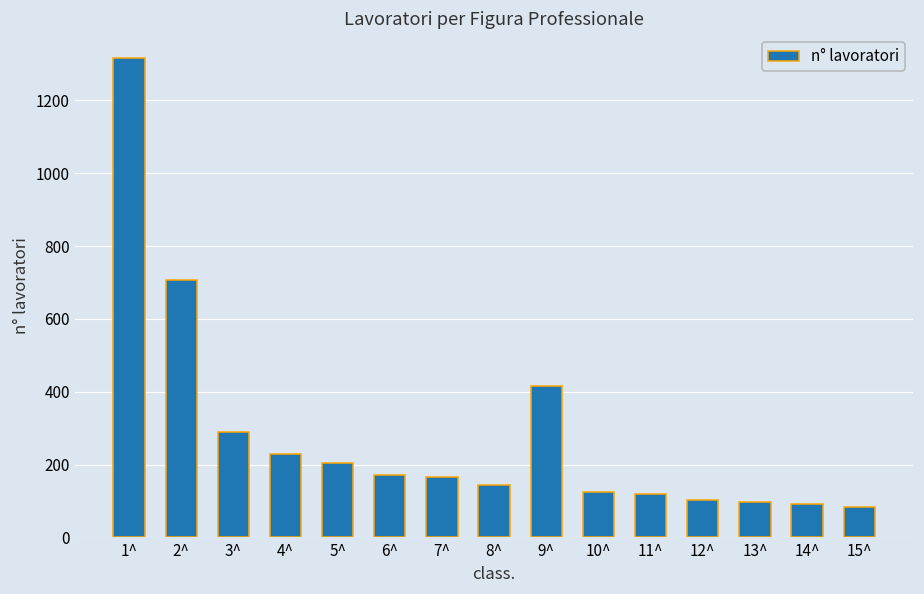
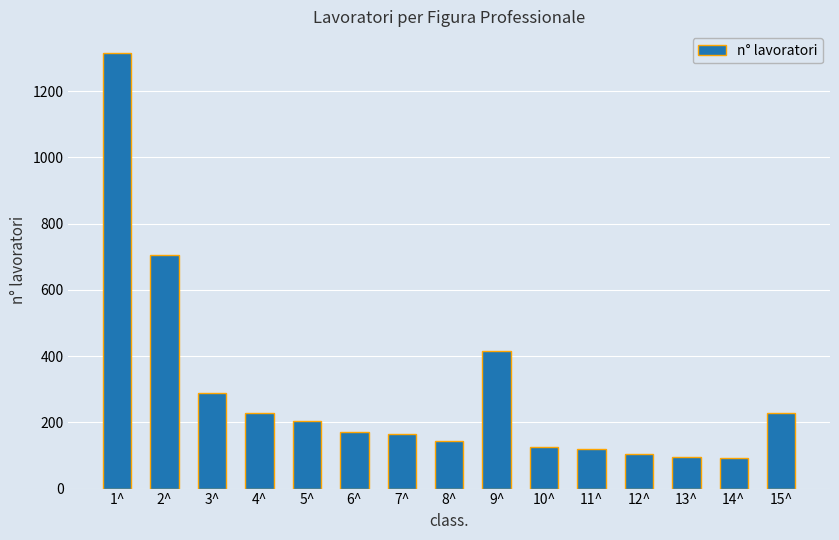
  {
    "1^": 1320,
    "2^": 710,
    "3^": 290,
    "4^": 230,
    "5^": 200,
    "6^": 170,
    "7^": 170,
    "8^": 140,
    "9^": 420,
    "10^": 130,
    "11^": 120,
    "12^": 100,
    "13^": 100,
    "14^": 90,
-   "15^": 80
+   "15^": 230
  }
